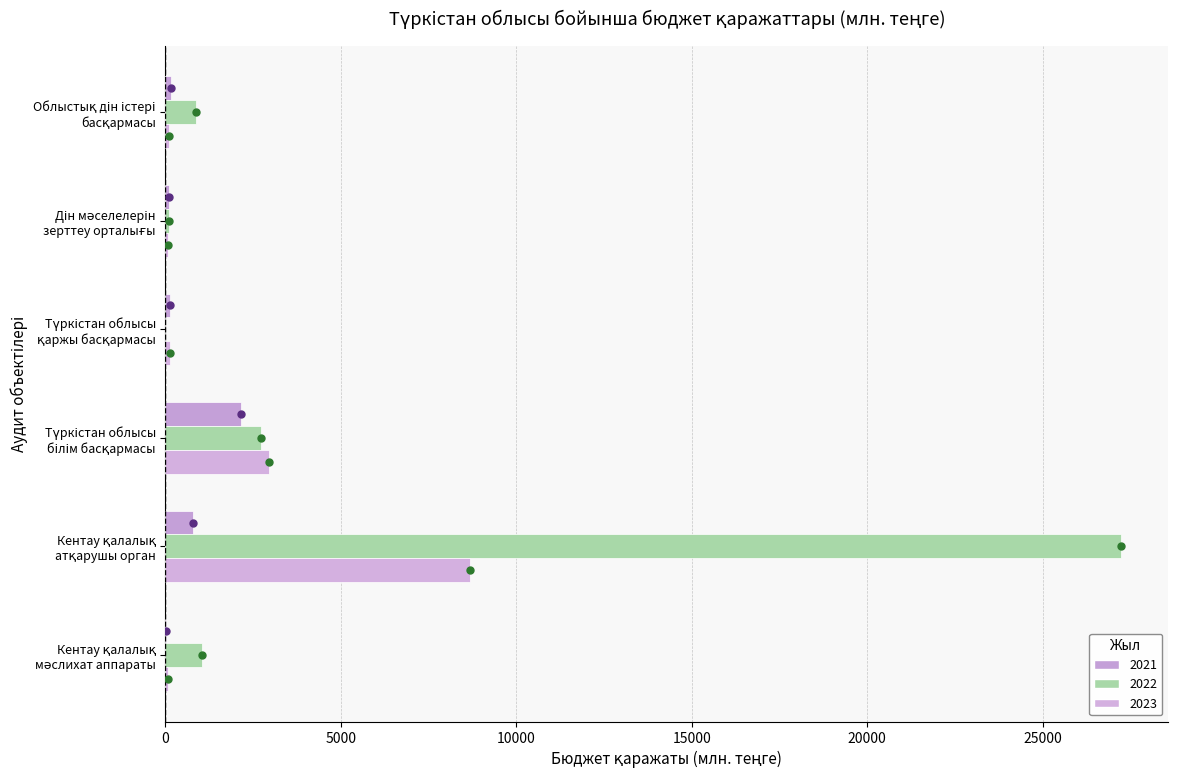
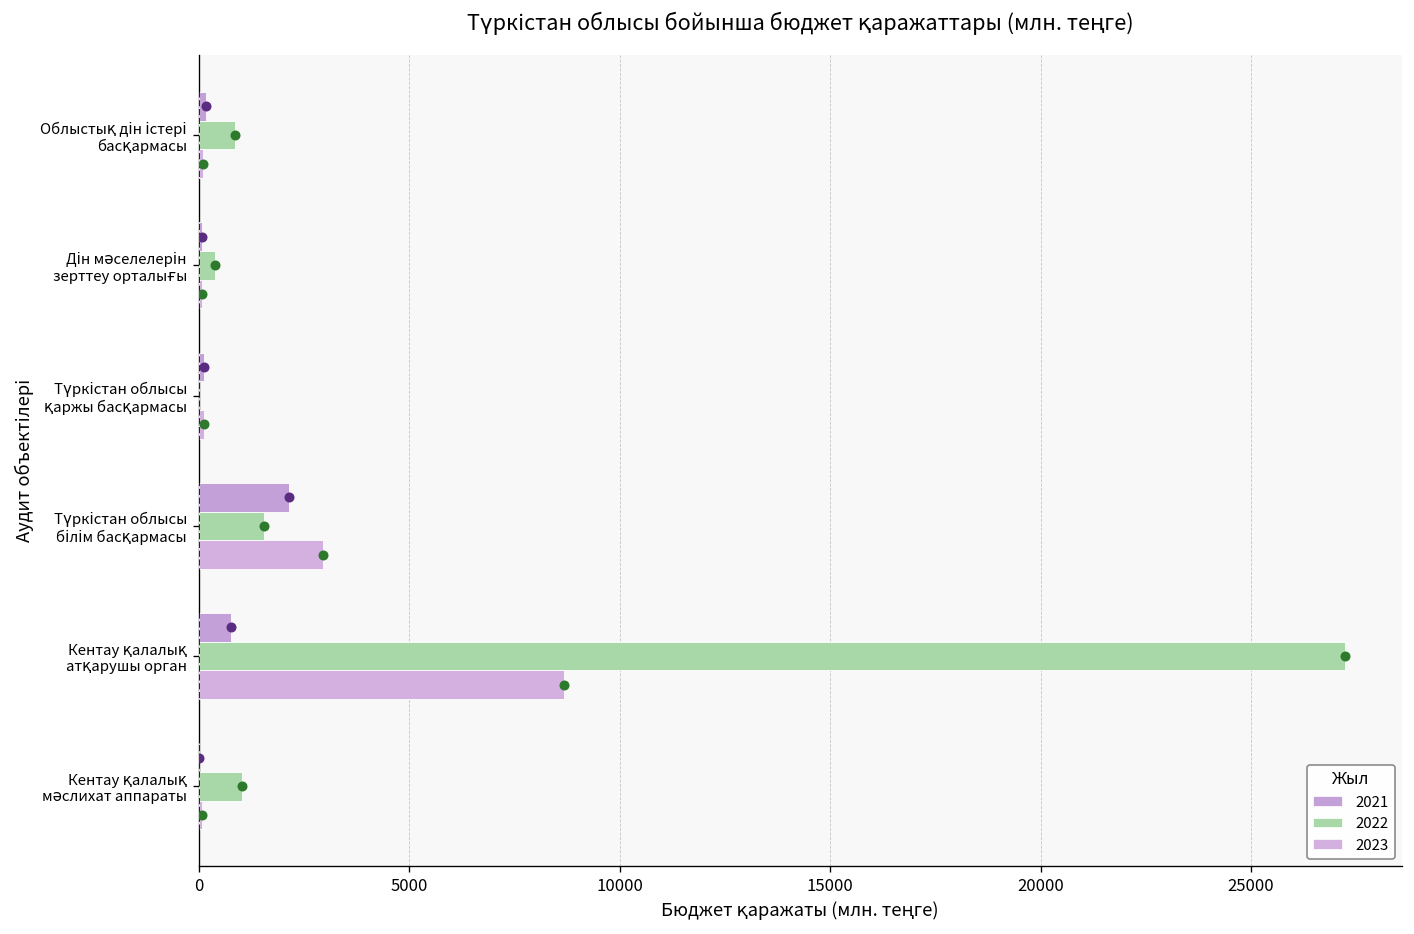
  {
    "2022": {
      "Облыстық дін істері басқармасы": 900,
-     "Дін мәселелерін зерттеу орталығы": 100,
+     "Дін мәселелерін зерттеу орталығы": 400,
      "Түркістан облысы қаржы басқармасы": 0,
-     "Түркістан облысы білім басқармасы": 2700,
+     "Түркістан облысы білім басқармасы": 1600,
      "Кентау қалалық атқарушы орган": 27200,
      "Кентау қалалық мәслихат аппараты": 1000
    }
  }
